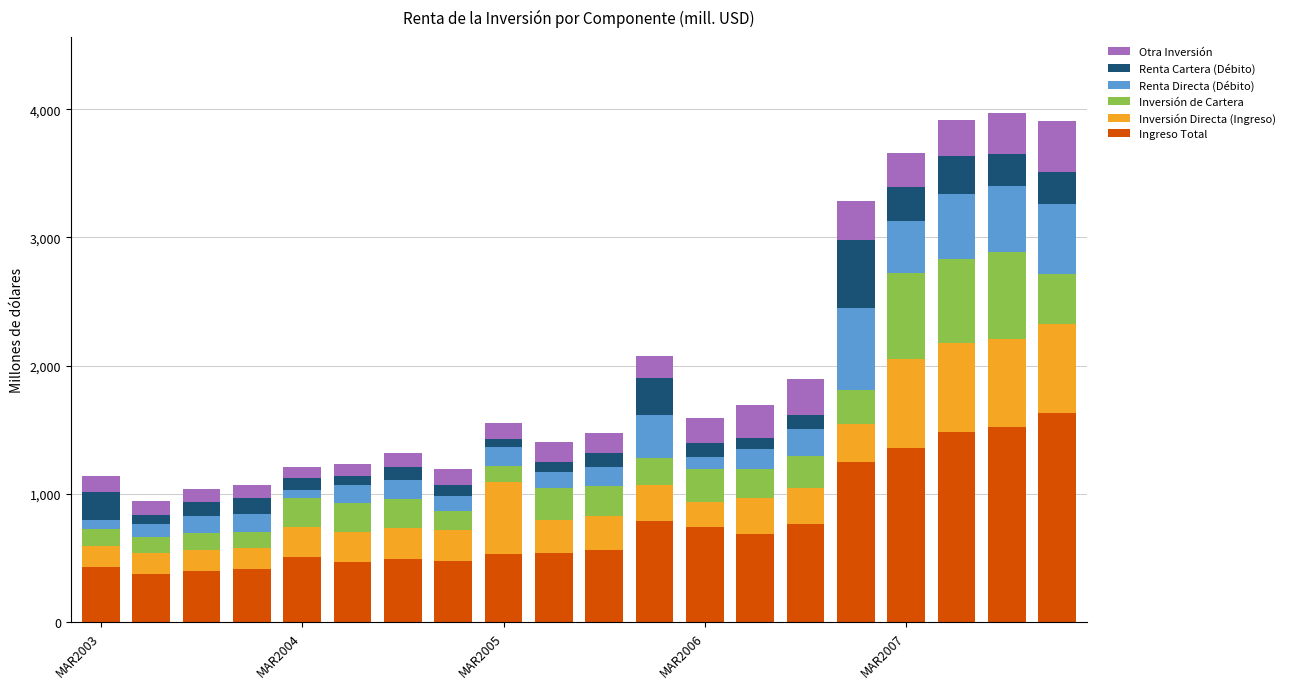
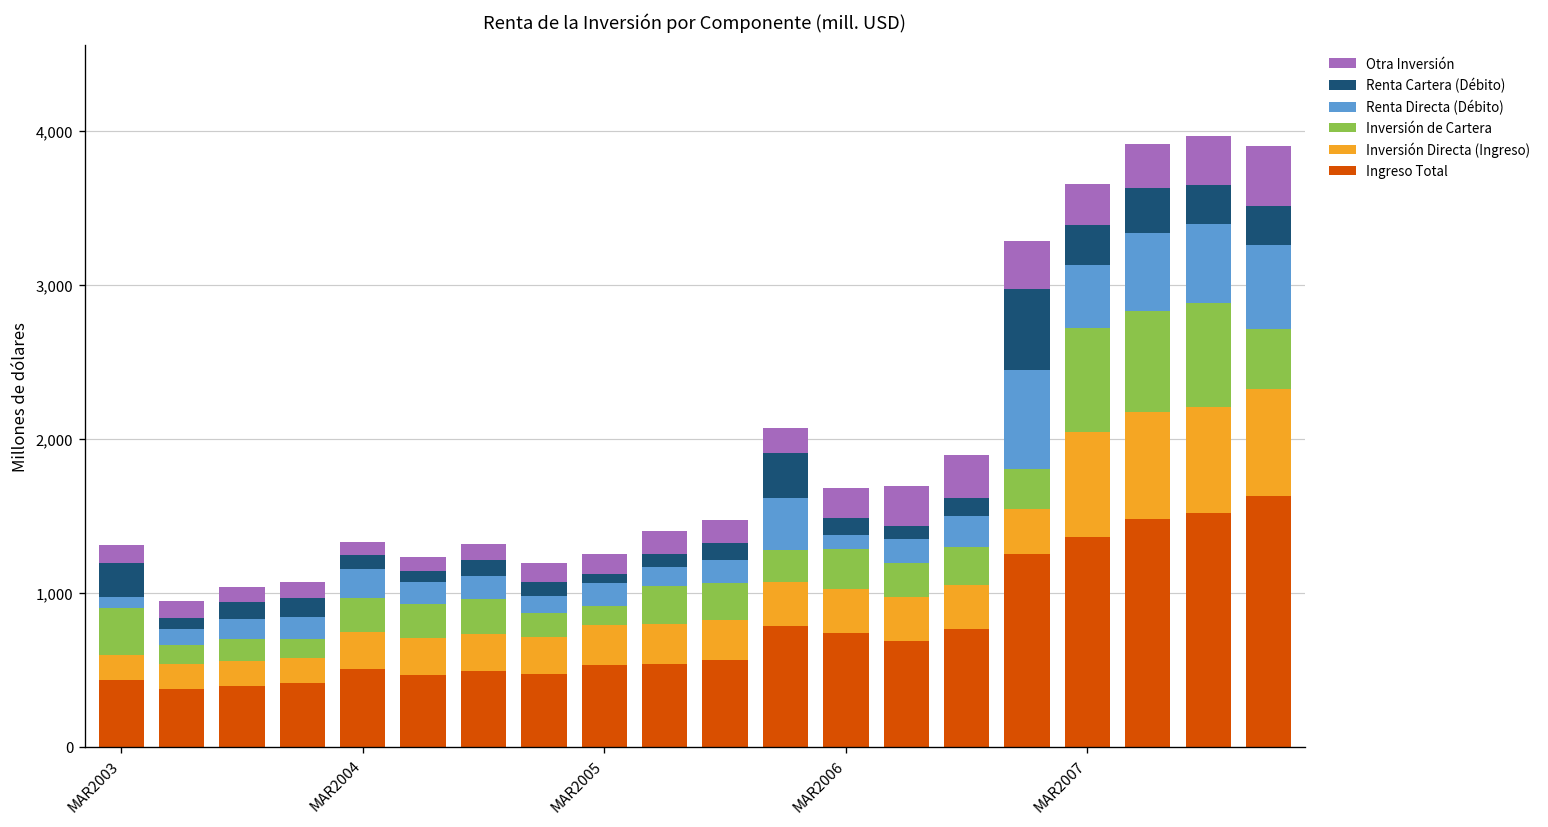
  {
    "Ingreso Total": {
      "MAR2003": "430",
      "MAR2004": "510",
      "MAR2005": "530",
      "MAR2006": "740",
      "MAR2007": "1,360"
    },
    "Inversión Directa (Ingreso)": {
      "MAR2003": "160",
      "MAR2004": "240",
-     "MAR2005": "560",
-     "MAR2006": "190",
+     "MAR2005": "260",
+     "MAR2006": "280",
      "MAR2007": "690"
    },
    "Inversión de Cartera": {
-     "MAR2003": "130",
+     "MAR2003": "300",
      "MAR2004": "220",
      "MAR2005": "120",
      "MAR2006": "260",
      "MAR2007": "670"
    },
    "Renta Directa (Débito)": {
      "MAR2003": "70",
-     "MAR2004": "60",
+     "MAR2004": "190",
      "MAR2005": "150",
      "MAR2006": "90",
      "MAR2007": "410"
    },
    "Renta Cartera (Débito)": {
      "MAR2003": "220",
      "MAR2004": "90",
      "MAR2005": "60",
      "MAR2006": "110",
      "MAR2007": "260"
    },
    "Otra Inversión": {
      "MAR2003": "120",
      "MAR2004": "90",
      "MAR2005": "130",
      "MAR2006": "200",
      "MAR2007": "260"
    }
  }
